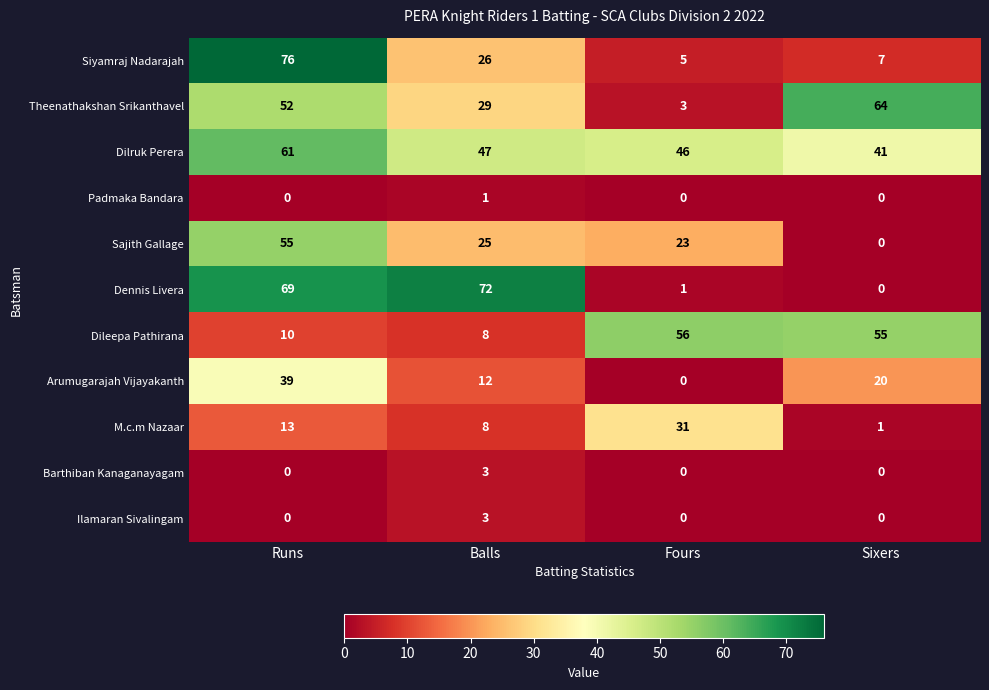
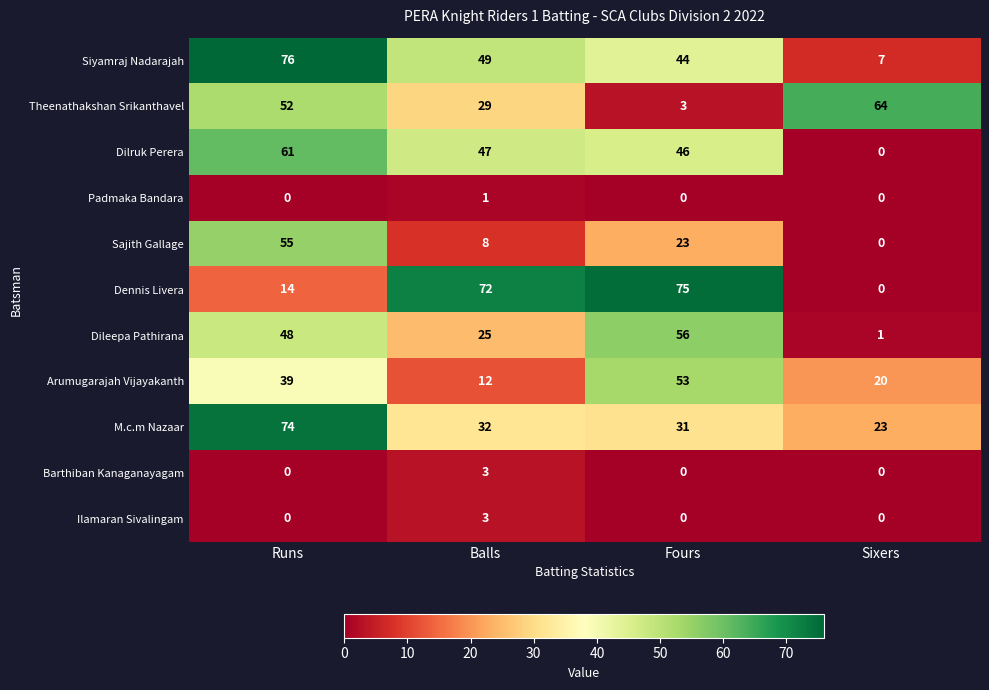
  {
    "Siyamraj Nadarajah": {
      "Runs": 76,
-     "Balls": 26,
-     "Fours": 5,
+     "Balls": 49,
+     "Fours": 44,
      "Sixers": 7
    },
    "Theenathakshan Srikanthavel": {
      "Runs": 52,
      "Balls": 29,
      "Fours": 3,
      "Sixers": 64
    },
    "Dilruk Perera": {
      "Runs": 61,
      "Balls": 47,
      "Fours": 46,
-     "Sixers": 41
+     "Sixers": 0
    },
    "Padmaka Bandara": {
      "Runs": 0,
      "Balls": 1,
      "Fours": 0,
      "Sixers": 0
    },
    "Sajith Gallage": {
      "Runs": 55,
-     "Balls": 25,
+     "Balls": 8,
      "Fours": 23,
      "Sixers": 0
    },
    "Dennis Livera": {
-     "Runs": 69,
+     "Runs": 14,
      "Balls": 72,
-     "Fours": 1,
+     "Fours": 75,
      "Sixers": 0
    },
    "Dileepa Pathirana": {
-     "Runs": 10,
-     "Balls": 8,
+     "Runs": 48,
+     "Balls": 25,
      "Fours": 56,
-     "Sixers": 55
+     "Sixers": 1
    },
    "Arumugarajah Vijayakanth": {
      "Runs": 39,
      "Balls": 12,
-     "Fours": 0,
+     "Fours": 53,
      "Sixers": 20
    },
    "M.c.m Nazaar": {
-     "Runs": 13,
-     "Balls": 8,
+     "Runs": 74,
+     "Balls": 32,
      "Fours": 31,
-     "Sixers": 1
+     "Sixers": 23
    },
    "Barthiban Kanaganayagam": {
      "Runs": 0,
      "Balls": 3,
      "Fours": 0,
      "Sixers": 0
    },
    "Ilamaran Sivalingam": {
      "Runs": 0,
      "Balls": 3,
      "Fours": 0,
      "Sixers": 0
    }
  }
